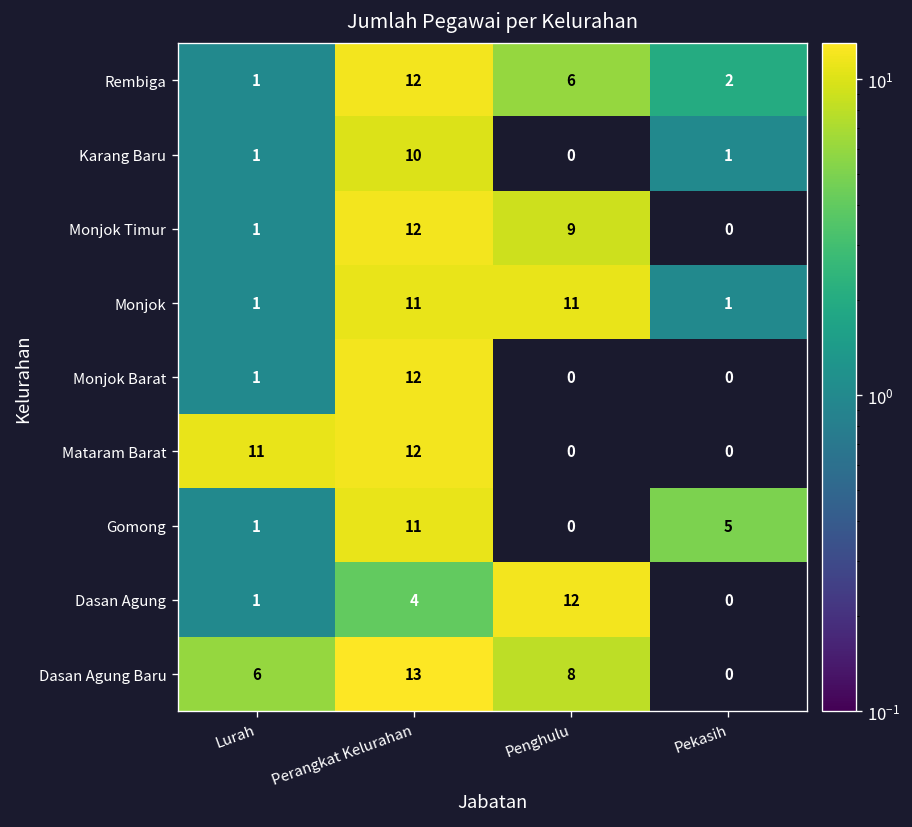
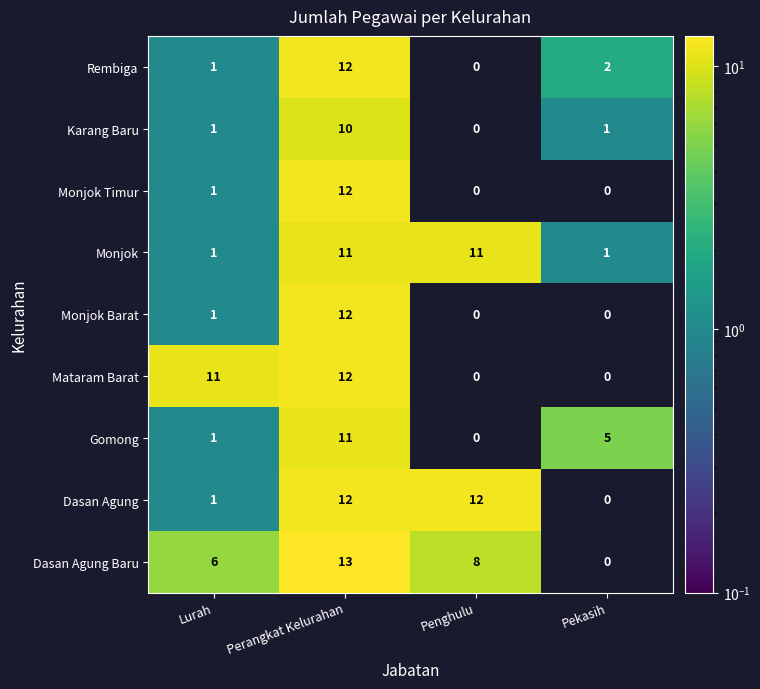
  {
    "Rembiga": {
      "Lurah": 1,
      "Perangkat Kelurahan": 12,
-     "Penghulu": 6,
+     "Penghulu": 0,
      "Pekasih": 2
    },
    "Karang Baru": {
      "Lurah": 1,
      "Perangkat Kelurahan": 10,
      "Penghulu": 0,
      "Pekasih": 1
    },
    "Monjok Timur": {
      "Lurah": 1,
      "Perangkat Kelurahan": 12,
-     "Penghulu": 9,
+     "Penghulu": 0,
      "Pekasih": 0
    },
    "Monjok": {
      "Lurah": 1,
      "Perangkat Kelurahan": 11,
      "Penghulu": 11,
      "Pekasih": 1
    },
    "Monjok Barat": {
      "Lurah": 1,
      "Perangkat Kelurahan": 12,
      "Penghulu": 0,
      "Pekasih": 0
    },
    "Mataram Barat": {
      "Lurah": 11,
      "Perangkat Kelurahan": 12,
      "Penghulu": 0,
      "Pekasih": 0
    },
    "Gomong": {
      "Lurah": 1,
      "Perangkat Kelurahan": 11,
      "Penghulu": 0,
      "Pekasih": 5
    },
    "Dasan Agung": {
      "Lurah": 1,
-     "Perangkat Kelurahan": 4,
+     "Perangkat Kelurahan": 12,
      "Penghulu": 12,
      "Pekasih": 0
    },
    "Dasan Agung Baru": {
      "Lurah": 6,
      "Perangkat Kelurahan": 13,
      "Penghulu": 8,
      "Pekasih": 0
    }
  }
